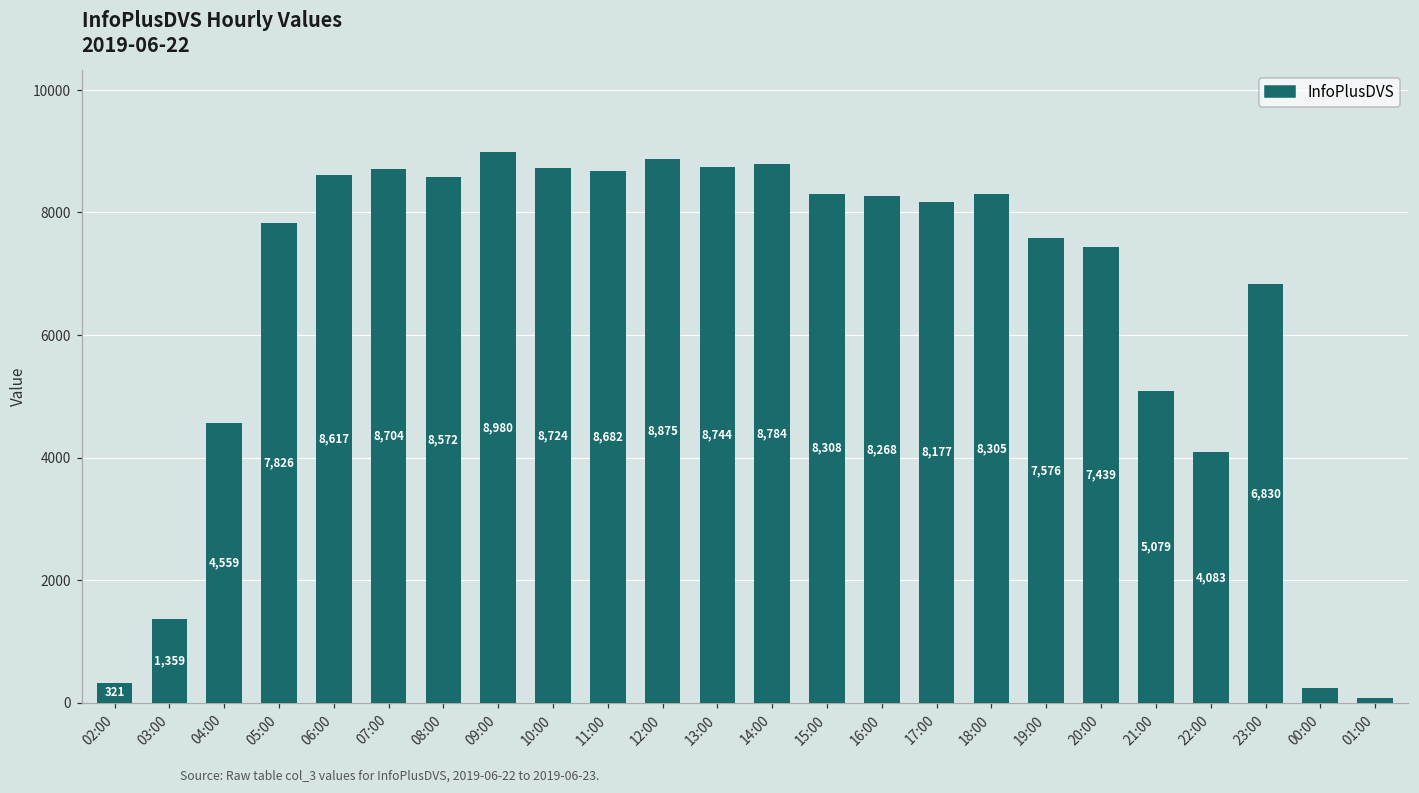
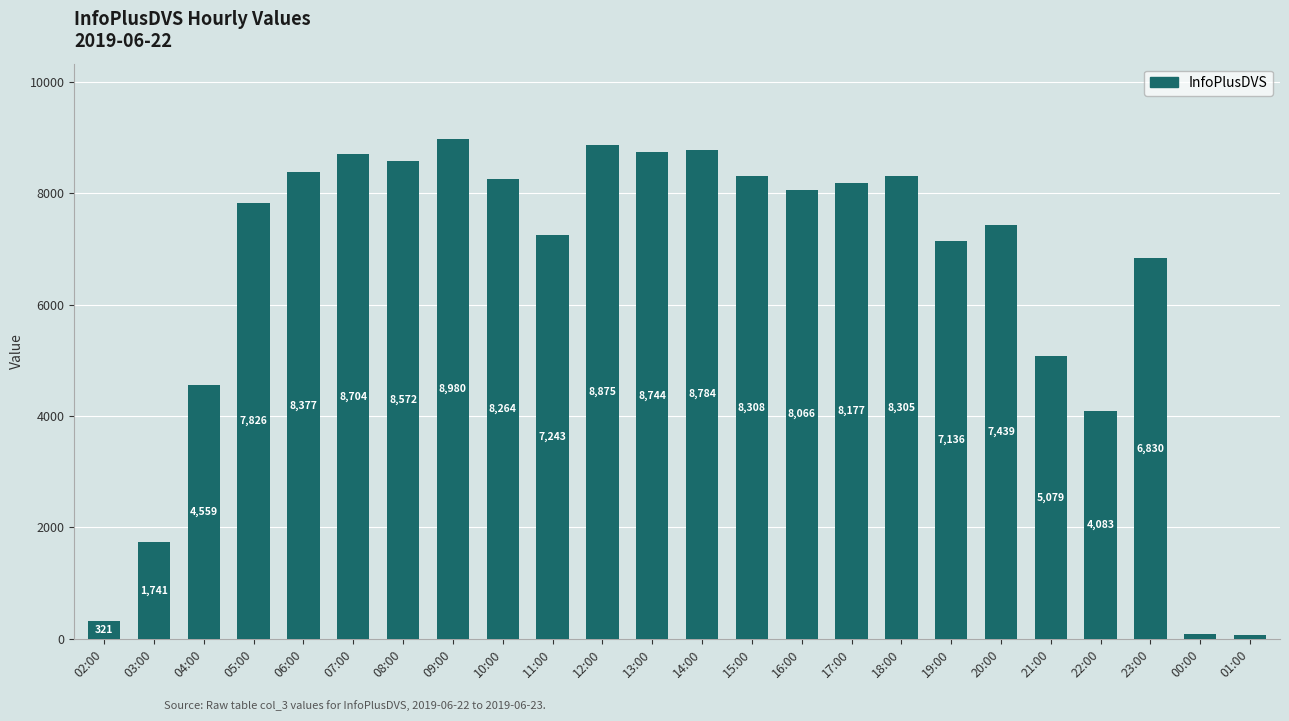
  {
    "02:00": "321",
-   "03:00": "1,359",
+   "03:00": "1,741",
    "04:00": "4,559",
    "05:00": "7,826",
-   "06:00": "8,617",
+   "06:00": "8,377",
    "07:00": "8,704",
    "08:00": "8,572",
    "09:00": "8,980",
-   "10:00": "8,724",
-   "11:00": "8,682",
+   "10:00": "8,264",
+   "11:00": "7,243",
    "12:00": "8,875",
    "13:00": "8,744",
    "14:00": "8,784",
    "15:00": "8,308",
-   "16:00": "8,268",
+   "16:00": "8,066",
    "17:00": "8,177",
    "18:00": "8,305",
-   "19:00": "7,576",
+   "19:00": "7,136",
    "20:00": "7,439",
    "21:00": "5,079",
    "22:00": "4,083",
    "23:00": "6,830",
-   "00:00": "200"
+   "00:00": "100"
  }
